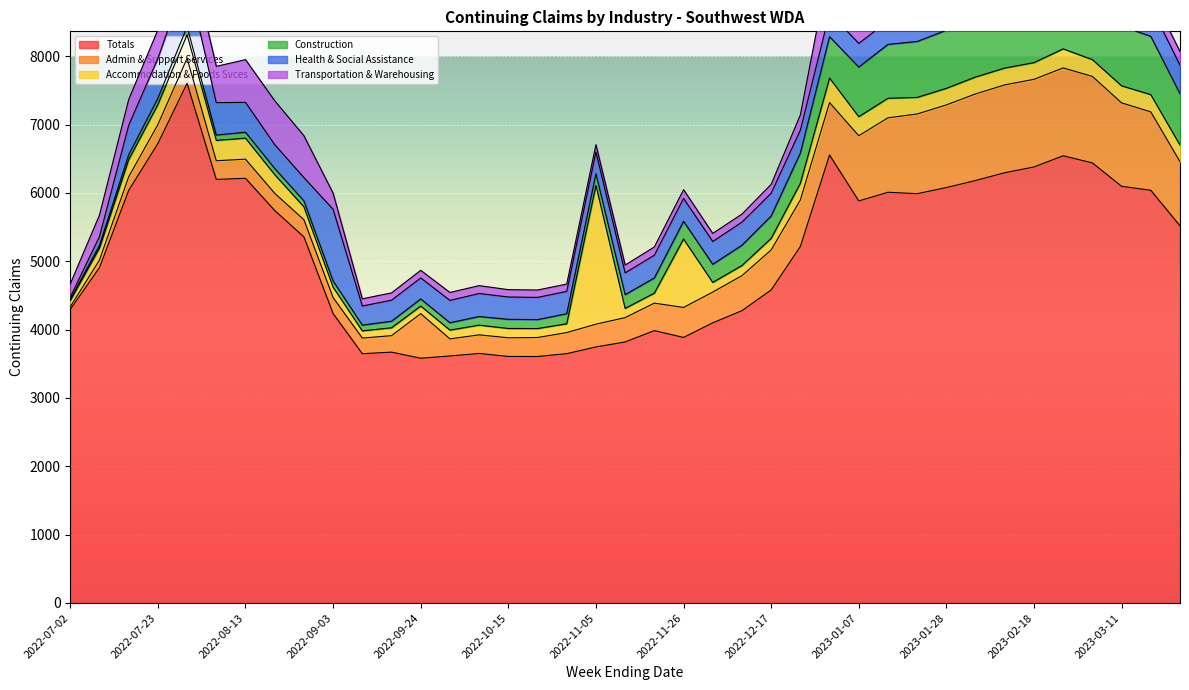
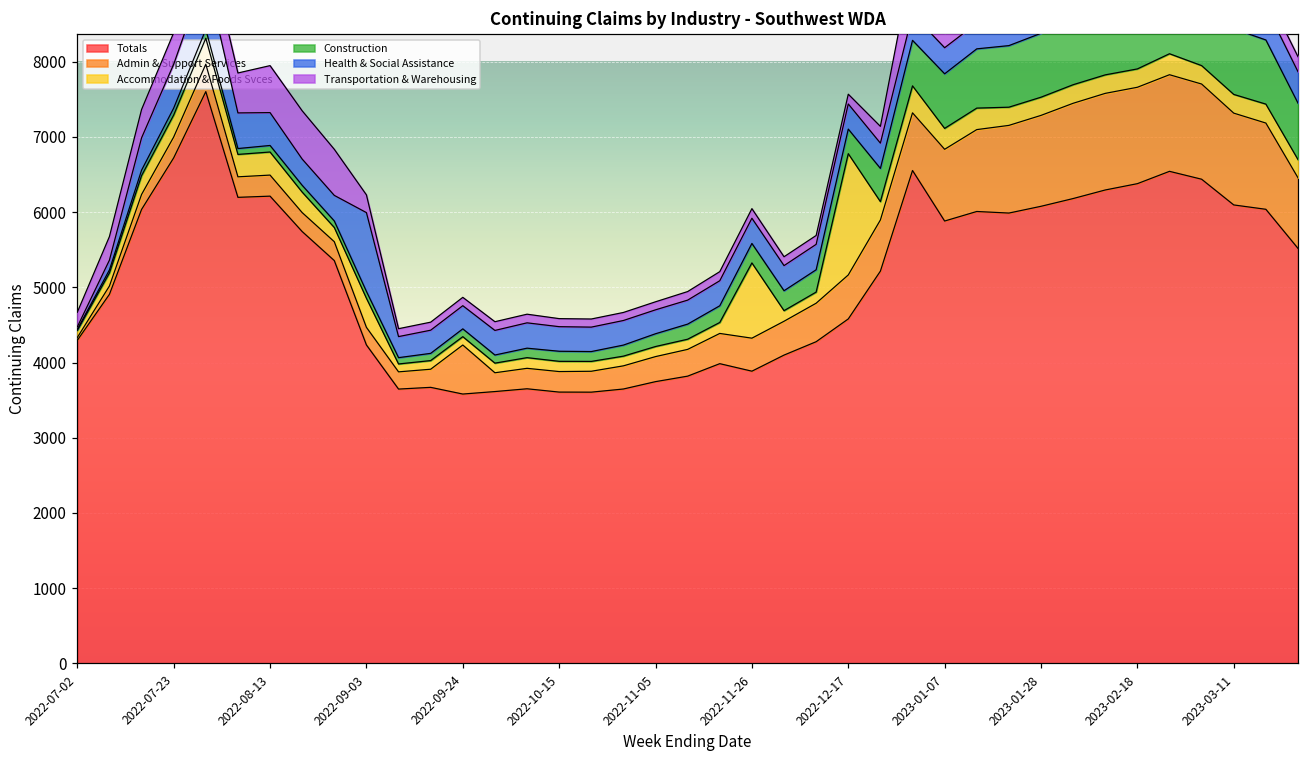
  {
    "Totals": {
      "2022-07-23": 6700,
      "2022-08-13": 6200,
      "2022-09-03": 4200,
      "2022-09-24": 3600,
      "2022-10-15": 3600,
      "2022-11-05": 3700,
      "2022-11-26": 3900,
      "2022-12-17": 4600,
      "2023-01-07": 5900,
      "2023-01-28": 6100,
      "2023-02-18": 6400,
      "2023-03-11": 6100
    },
    "Admin & Support Services": {
      "2022-07-23": 300,
      "2022-08-13": 300,
      "2022-09-03": 200,
      "2022-09-24": 700,
      "2022-10-15": 300,
      "2022-11-05": 300,
      "2022-11-26": 400,
      "2022-12-17": 600,
      "2023-01-07": 1000,
      "2023-01-28": 1200,
      "2023-02-18": 1300,
      "2023-03-11": 1200
    },
    "Accommodation & Foods Svces": {
      "2022-07-23": 300,
      "2022-08-13": 300,
-     "2022-09-03": 200,
+     "2022-09-03": 400,
      "2022-09-24": 100,
      "2022-10-15": 100,
-     "2022-11-05": 2000,
+     "2022-11-05": 100,
      "2022-11-26": 1000,
-     "2022-12-17": 200,
+     "2022-12-17": 1600,
      "2023-01-07": 300,
      "2023-01-28": 200,
      "2023-02-18": 200,
      "2023-03-11": 200
    },
    "Construction": {
      "2022-07-23": 100,
      "2022-08-13": 100,
      "2022-09-03": 100,
      "2022-09-24": 100,
      "2022-10-15": 100,
      "2022-11-05": 200,
      "2022-11-26": 300,
      "2022-12-17": 300,
      "2023-01-07": 700,
      "2023-01-28": 900
    },
    "Health & Social Assistance": {
      "2022-08-13": 400,
      "2022-09-03": 1000,
      "2022-09-24": 300,
      "2022-10-15": 300,
      "2022-11-05": 300,
      "2022-11-26": 300,
      "2022-12-17": 300,
      "2023-01-07": 300
    },
    "Transportation & Warehousing": {
      "2022-07-02": 200,
      "2022-07-23": 400,
      "2022-09-03": 200,
      "2022-09-24": 100,
      "2022-10-15": 100,
      "2022-11-05": 100,
      "2022-11-26": 100,
      "2022-12-17": 100,
      "2023-01-07": 200
    }
  }
